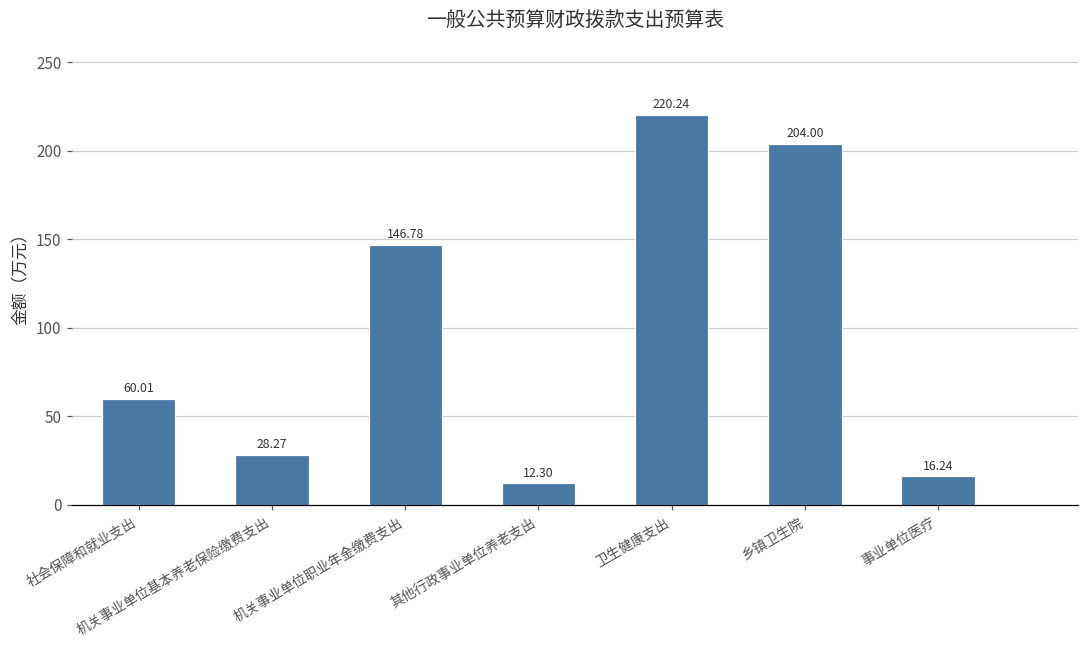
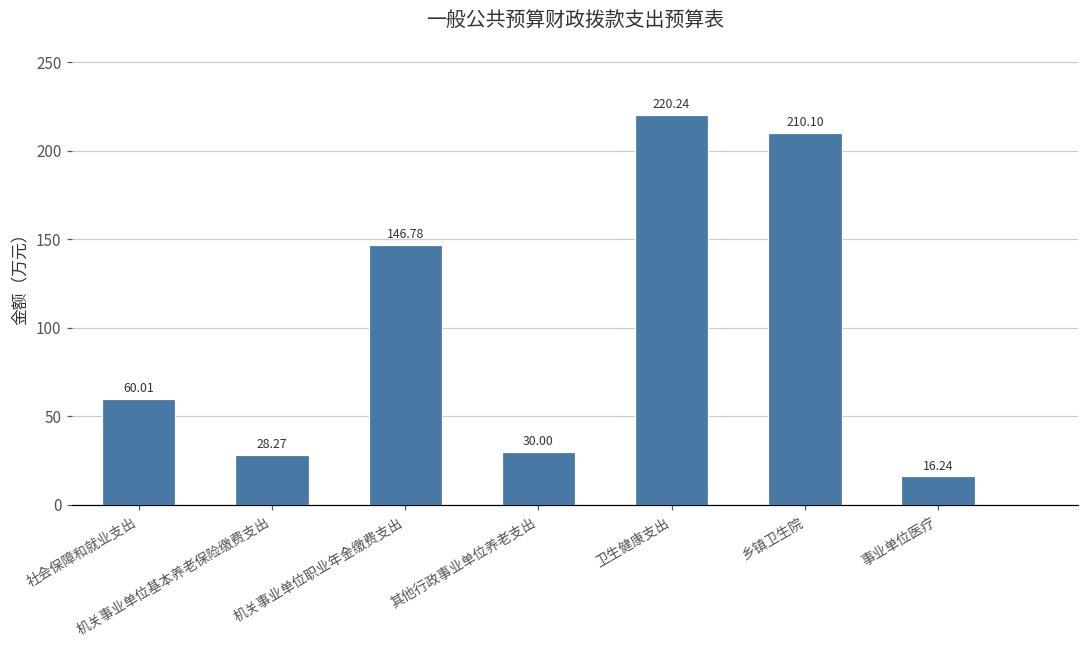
  {
    "社会保障和就业支出": 60.01,
    "机关事业单位基本养老保险缴费支出": 28.27,
    "机关事业单位职业年金缴费支出": 146.78,
-   "其他行政事业单位养老支出": 12.30,
+   "其他行政事业单位养老支出": 30.00,
    "卫生健康支出": 220.24,
-   "乡镇卫生院": 204.00,
+   "乡镇卫生院": 210.10,
    "事业单位医疗": 16.24
  }
